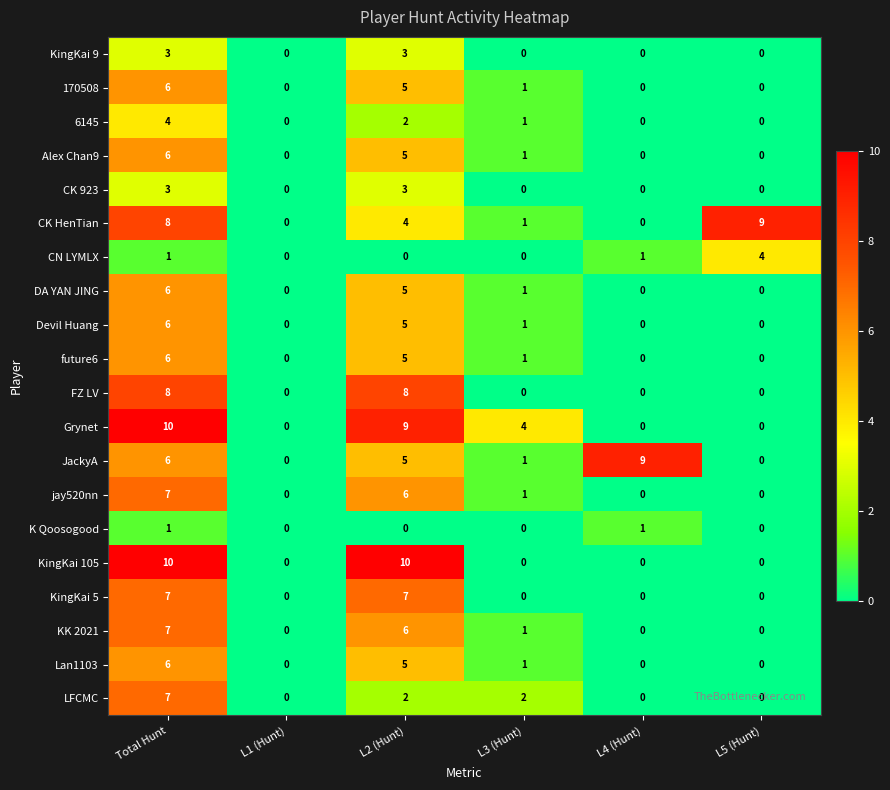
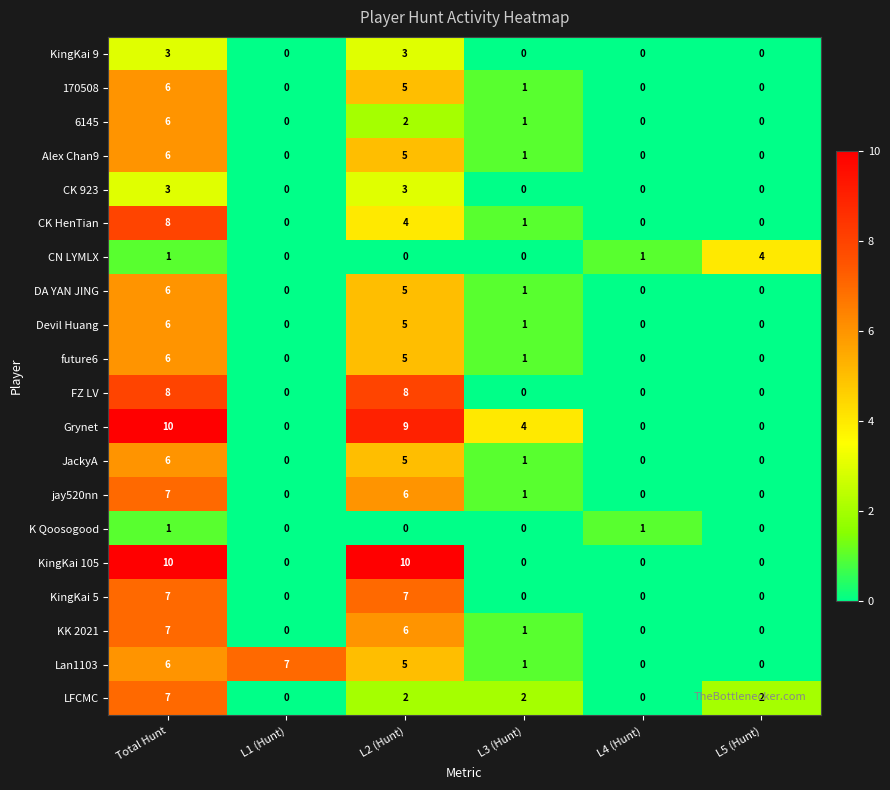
  {
    "KingKai 9": {
      "Total Hunt": 3,
      "L1 (Hunt)": 0,
      "L2 (Hunt)": 3,
      "L3 (Hunt)": 0,
      "L4 (Hunt)": 0,
      "L5 (Hunt)": 0
    },
    "170508": {
      "Total Hunt": 6,
      "L1 (Hunt)": 0,
      "L2 (Hunt)": 5,
      "L3 (Hunt)": 1,
      "L4 (Hunt)": 0,
      "L5 (Hunt)": 0
    },
    "6145": {
-     "Total Hunt": 4,
+     "Total Hunt": 6,
      "L1 (Hunt)": 0,
      "L2 (Hunt)": 2,
      "L3 (Hunt)": 1,
      "L4 (Hunt)": 0,
      "L5 (Hunt)": 0
    },
    "Alex Chan9": {
      "Total Hunt": 6,
      "L1 (Hunt)": 0,
      "L2 (Hunt)": 5,
      "L3 (Hunt)": 1,
      "L4 (Hunt)": 0,
      "L5 (Hunt)": 0
    },
    "CK 923": {
      "Total Hunt": 3,
      "L1 (Hunt)": 0,
      "L2 (Hunt)": 3,
      "L3 (Hunt)": 0,
      "L4 (Hunt)": 0,
      "L5 (Hunt)": 0
    },
    "CK HenTian": {
      "Total Hunt": 8,
      "L1 (Hunt)": 0,
      "L2 (Hunt)": 4,
      "L3 (Hunt)": 1,
      "L4 (Hunt)": 0,
-     "L5 (Hunt)": 9
+     "L5 (Hunt)": 0
    },
    "CN LYMLX": {
      "Total Hunt": 1,
      "L1 (Hunt)": 0,
      "L2 (Hunt)": 0,
      "L3 (Hunt)": 0,
      "L4 (Hunt)": 1,
      "L5 (Hunt)": 4
    },
    "DA YAN JING": {
      "Total Hunt": 6,
      "L1 (Hunt)": 0,
      "L2 (Hunt)": 5,
      "L3 (Hunt)": 1,
      "L4 (Hunt)": 0,
      "L5 (Hunt)": 0
    },
    "Devil Huang": {
      "Total Hunt": 6,
      "L1 (Hunt)": 0,
      "L2 (Hunt)": 5,
      "L3 (Hunt)": 1,
      "L4 (Hunt)": 0,
      "L5 (Hunt)": 0
    },
    "future6": {
      "Total Hunt": 6,
      "L1 (Hunt)": 0,
      "L2 (Hunt)": 5,
      "L3 (Hunt)": 1,
      "L4 (Hunt)": 0,
      "L5 (Hunt)": 0
    },
    "FZ LV": {
      "Total Hunt": 8,
      "L1 (Hunt)": 0,
      "L2 (Hunt)": 8,
      "L3 (Hunt)": 0,
      "L4 (Hunt)": 0,
      "L5 (Hunt)": 0
    },
    "Grynet": {
      "Total Hunt": 10,
      "L1 (Hunt)": 0,
      "L2 (Hunt)": 9,
      "L3 (Hunt)": 4,
      "L4 (Hunt)": 0,
      "L5 (Hunt)": 0
    },
    "JackyA": {
      "Total Hunt": 6,
      "L1 (Hunt)": 0,
      "L2 (Hunt)": 5,
      "L3 (Hunt)": 1,
-     "L4 (Hunt)": 9,
+     "L4 (Hunt)": 0,
      "L5 (Hunt)": 0
    },
    "jay520nn": {
      "Total Hunt": 7,
      "L1 (Hunt)": 0,
      "L2 (Hunt)": 6,
      "L3 (Hunt)": 1,
      "L4 (Hunt)": 0,
      "L5 (Hunt)": 0
    },
    "K Qoosogood": {
      "Total Hunt": 1,
      "L1 (Hunt)": 0,
      "L2 (Hunt)": 0,
      "L3 (Hunt)": 0,
      "L4 (Hunt)": 1,
      "L5 (Hunt)": 0
    },
    "KingKai 105": {
      "Total Hunt": 10,
      "L1 (Hunt)": 0,
      "L2 (Hunt)": 10,
      "L3 (Hunt)": 0,
      "L4 (Hunt)": 0,
      "L5 (Hunt)": 0
    },
    "KingKai 5": {
      "Total Hunt": 7,
      "L1 (Hunt)": 0,
      "L2 (Hunt)": 7,
      "L3 (Hunt)": 0,
      "L4 (Hunt)": 0,
      "L5 (Hunt)": 0
    },
    "KK 2021": {
      "Total Hunt": 7,
      "L1 (Hunt)": 0,
      "L2 (Hunt)": 6,
      "L3 (Hunt)": 1,
      "L4 (Hunt)": 0,
      "L5 (Hunt)": 0
    },
    "Lan1103": {
      "Total Hunt": 6,
-     "L1 (Hunt)": 0,
+     "L1 (Hunt)": 7,
      "L2 (Hunt)": 5,
      "L3 (Hunt)": 1,
      "L4 (Hunt)": 0,
      "L5 (Hunt)": 0
    },
    "LFCMC": {
      "Total Hunt": 7,
      "L1 (Hunt)": 0,
      "L2 (Hunt)": 2,
      "L3 (Hunt)": 2,
      "L4 (Hunt)": 0,
-     "L5 (Hunt)": 0
+     "L5 (Hunt)": 2
    }
  }
